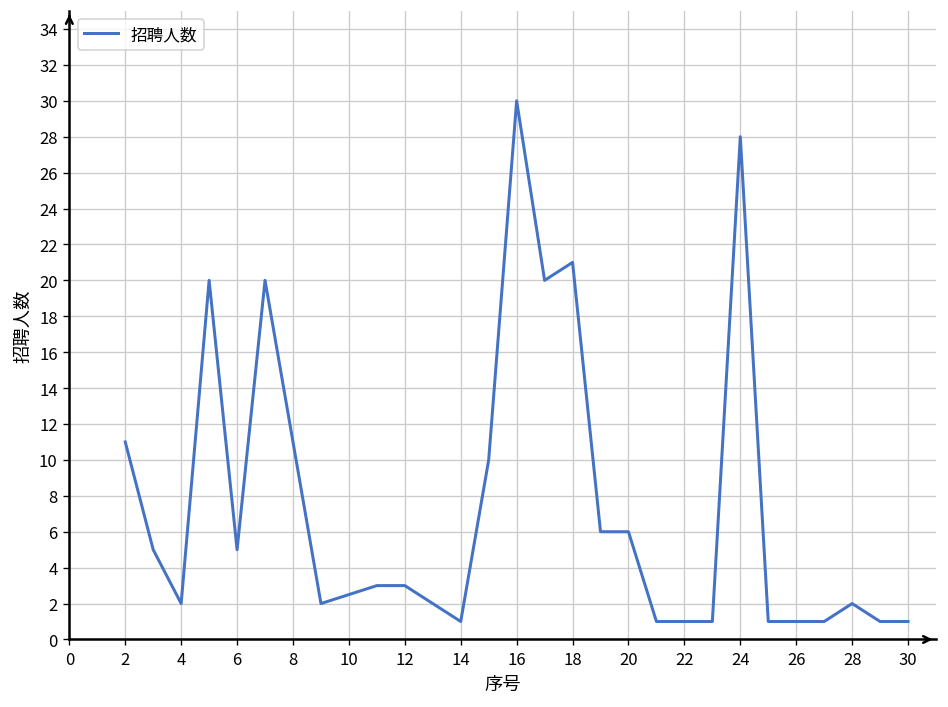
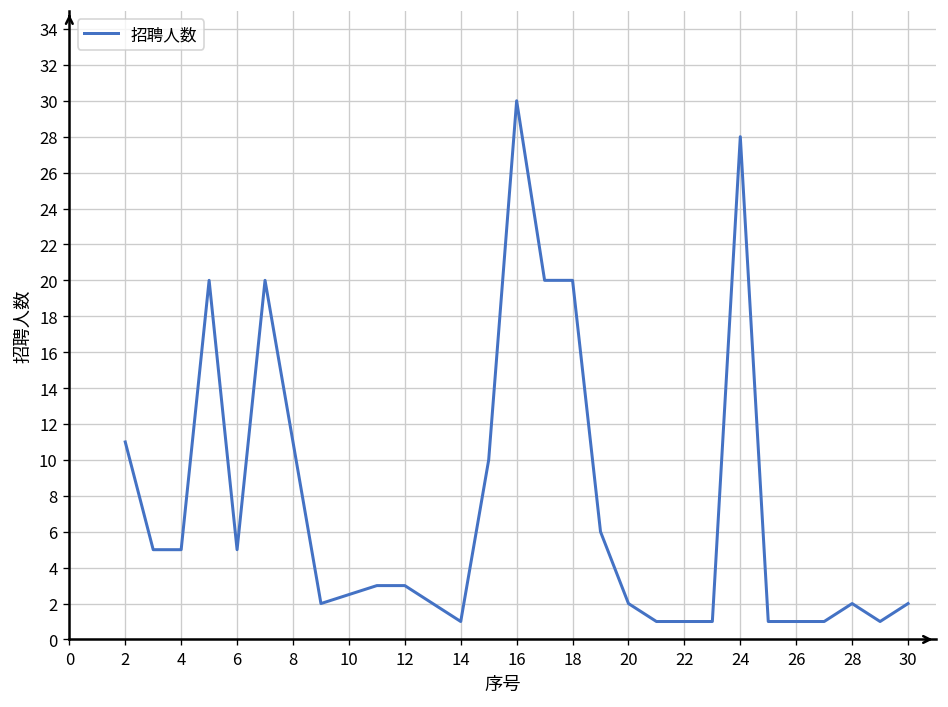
  {
    "2": 11,
-   "4": 2,
+   "4": 5,
    "6": 5,
    "12": 3,
    "14": 1,
    "16": 30,
-   "18": 21,
-   "20": 6,
+   "18": 20,
+   "20": 2,
    "22": 1,
    "24": 28,
    "26": 1,
    "28": 2,
-   "30": 1
+   "30": 2
  }
